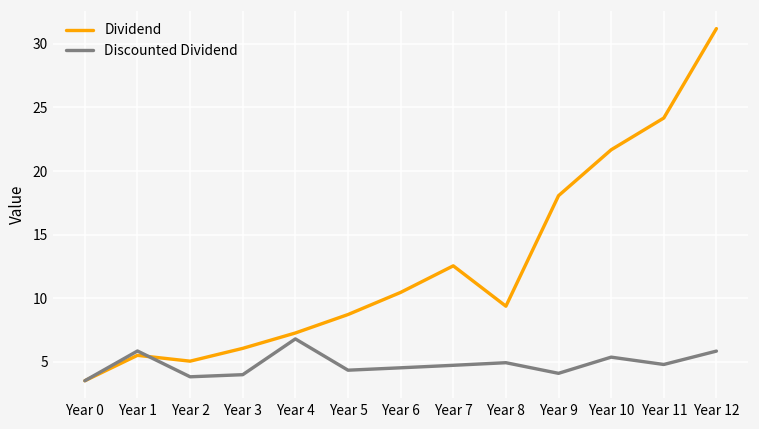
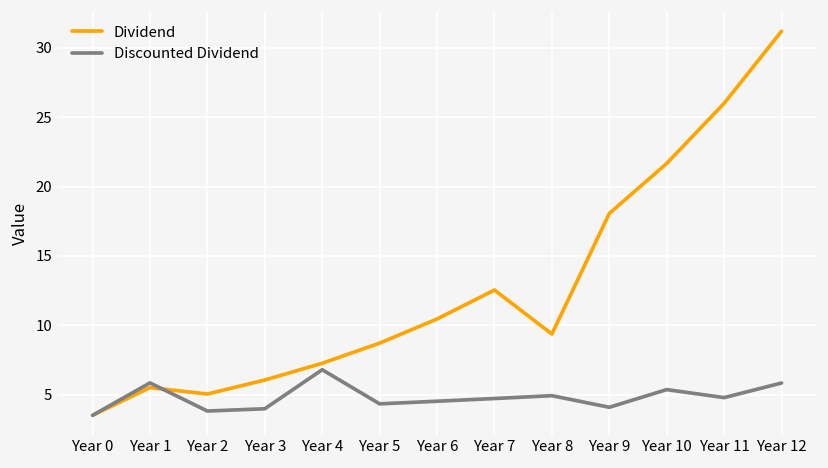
  {
    "Dividend": {
      "Year 1": 5.5,
      "Year 2": 5.0,
      "Year 3": 6.0,
      "Year 4": 7.3,
      "Year 5": 8.7,
      "Year 6": 10.5,
      "Year 7": 12.5,
      "Year 8": 9.4,
      "Year 9": 18.1,
      "Year 10": 21.7,
-     "Year 11": 24.2,
+     "Year 11": 26.0,
      "Year 12": 31.2
    },
    "Discounted Dividend": {
      "Year 1": 5.8,
      "Year 2": 3.8,
      "Year 3": 4.0,
      "Year 4": 6.8,
      "Year 5": 4.3,
      "Year 6": 4.5,
      "Year 7": 4.7,
      "Year 8": 4.9,
      "Year 9": 4.1,
      "Year 10": 5.4,
      "Year 11": 4.8,
      "Year 12": 5.8
    }
  }
